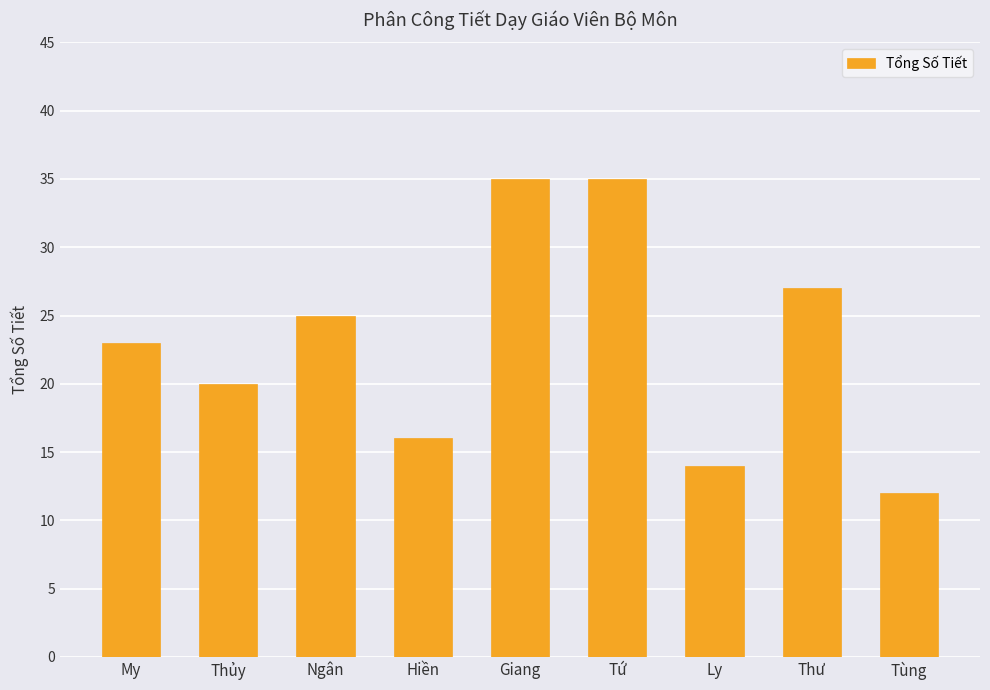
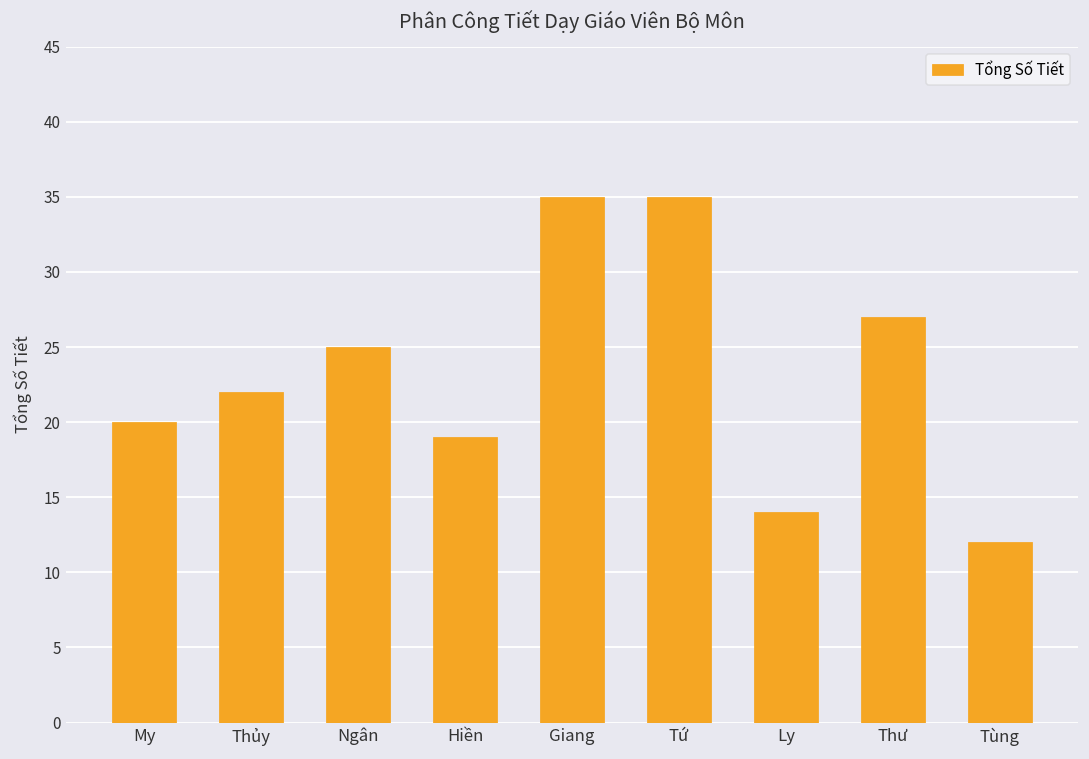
  {
-   "My": 23,
-   "Thủy": 20,
+   "My": 20,
+   "Thủy": 22,
    "Ngân": 25,
-   "Hiền": 16,
+   "Hiền": 19,
    "Giang": 35,
    "Tứ": 35,
    "Ly": 14,
    "Thư": 27,
    "Tùng": 12
  }
